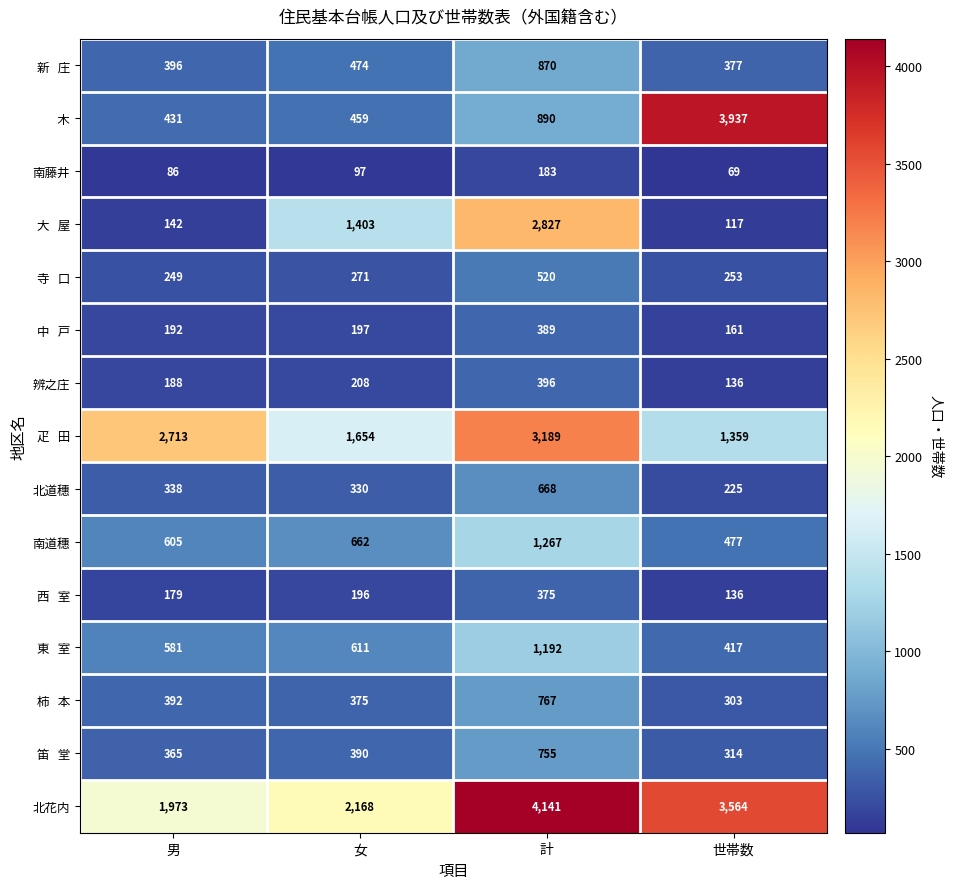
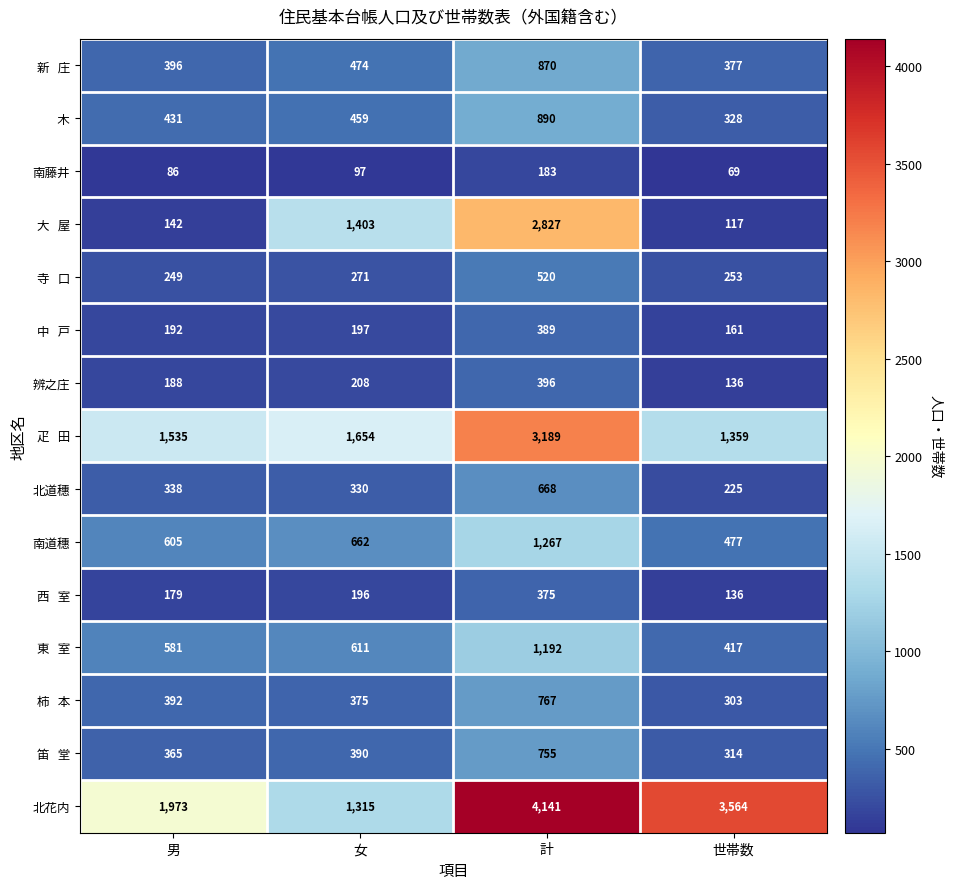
  {
    "新 庄": {
      "男": "396",
      "女": "474",
      "計": "870",
      "世帯数": "377"
    },
    "木": {
      "男": "431",
      "女": "459",
      "計": "890",
-     "世帯数": "3,937"
+     "世帯数": "328"
    },
    "南藤井": {
      "男": "86",
      "女": "97",
      "計": "183",
      "世帯数": "69"
    },
    "大 屋": {
      "男": "142",
      "女": "1,403",
      "計": "2,827",
      "世帯数": "117"
    },
    "寺 口": {
      "男": "249",
      "女": "271",
      "計": "520",
      "世帯数": "253"
    },
    "中 戸": {
      "男": "192",
      "女": "197",
      "計": "389",
      "世帯数": "161"
    },
    "辨之庄": {
      "男": "188",
      "女": "208",
      "計": "396",
      "世帯数": "136"
    },
    "疋 田": {
-     "男": "2,713",
+     "男": "1,535",
      "女": "1,654",
      "計": "3,189",
      "世帯数": "1,359"
    },
    "北道穗": {
      "男": "338",
      "女": "330",
      "計": "668",
      "世帯数": "225"
    },
    "南道穗": {
      "男": "605",
      "女": "662",
      "計": "1,267",
      "世帯数": "477"
    },
    "西 室": {
      "男": "179",
      "女": "196",
      "計": "375",
      "世帯数": "136"
    },
    "東 室": {
      "男": "581",
      "女": "611",
      "計": "1,192",
      "世帯数": "417"
    },
    "柿 本": {
      "男": "392",
      "女": "375",
      "計": "767",
      "世帯数": "303"
    },
    "笛 堂": {
      "男": "365",
      "女": "390",
      "計": "755",
      "世帯数": "314"
    },
    "北花内": {
      "男": "1,973",
-     "女": "2,168",
+     "女": "1,315",
      "計": "4,141",
      "世帯数": "3,564"
    }
  }
